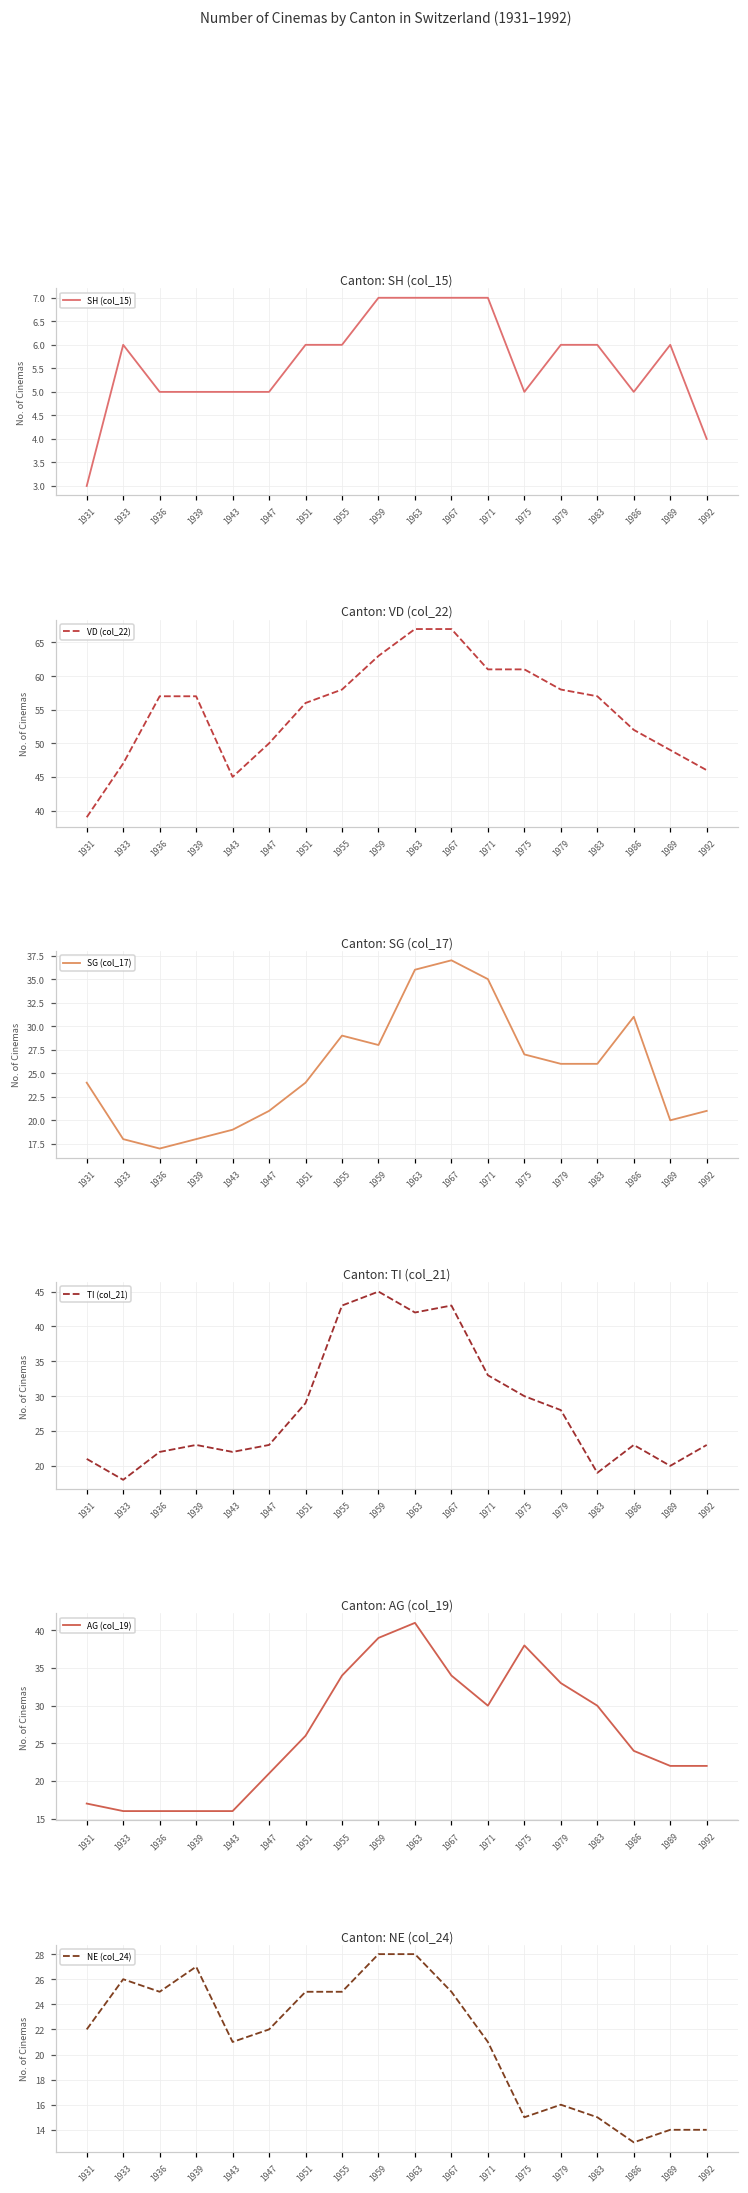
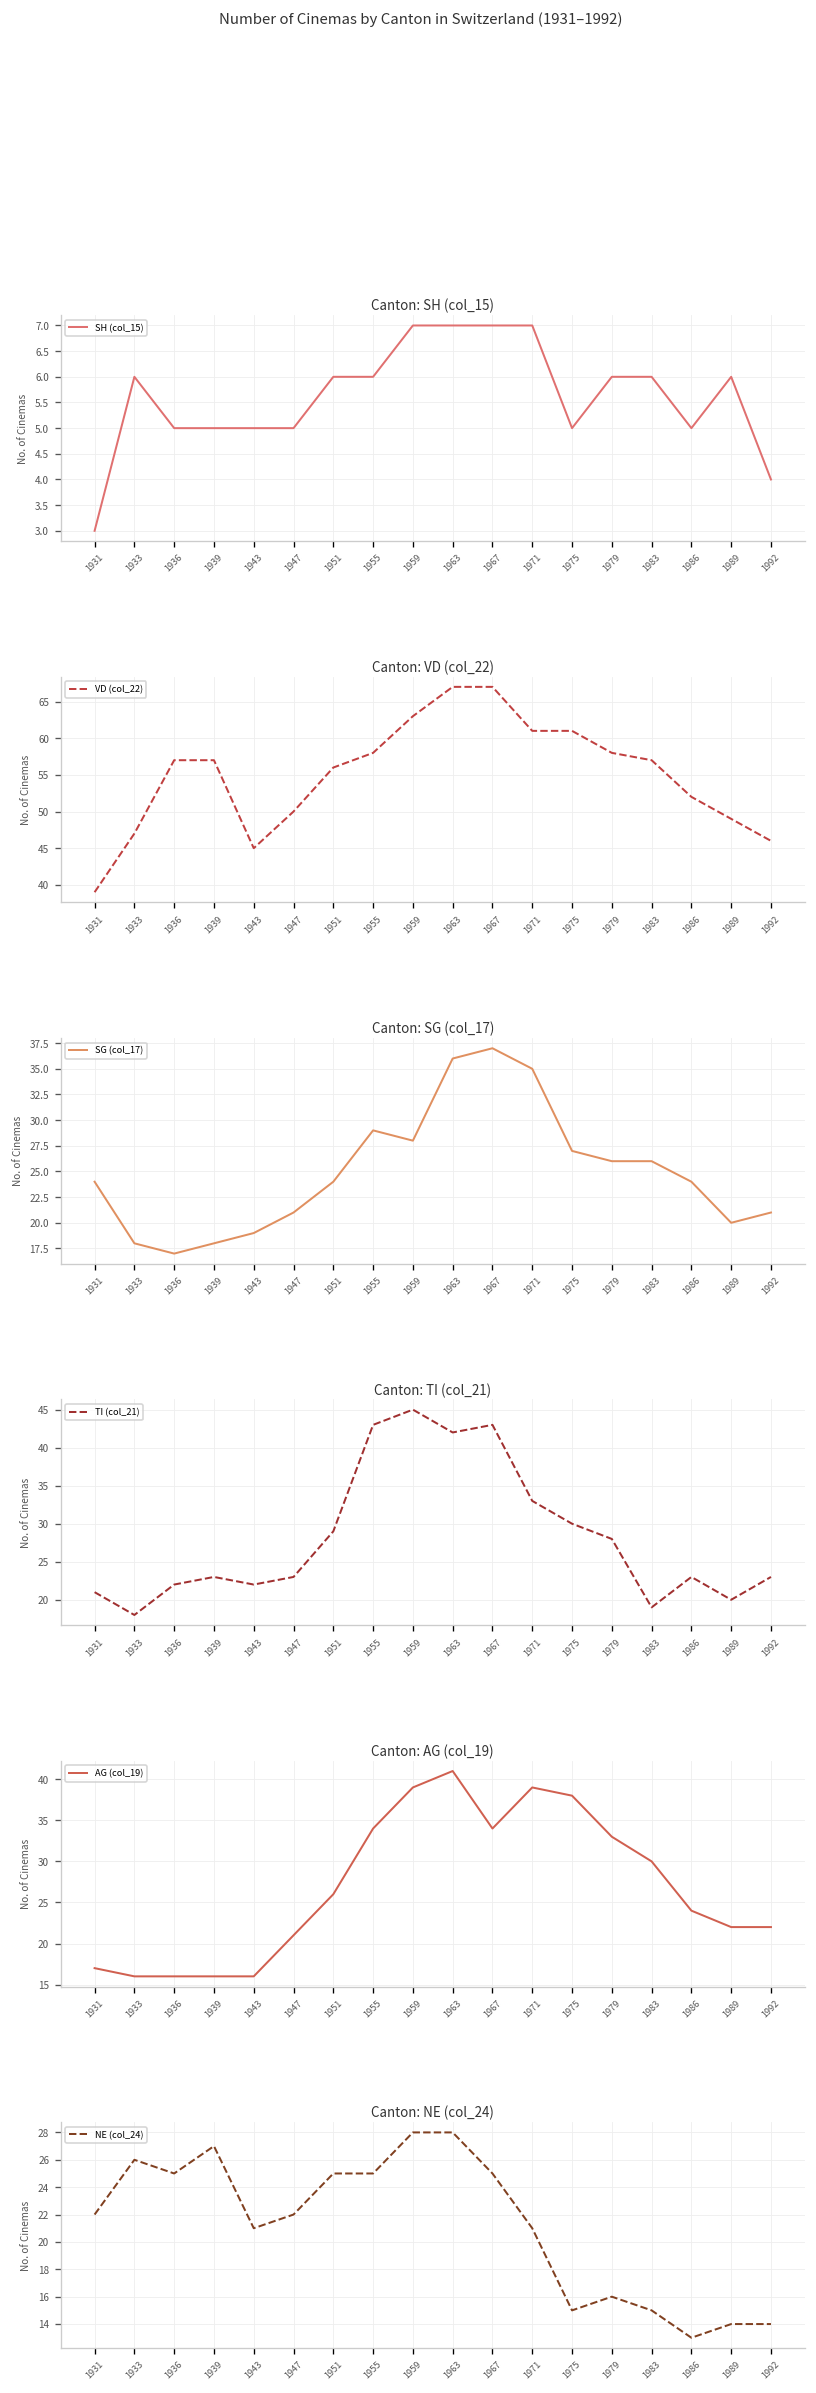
  {
    "Canton: SH (col_15)": {
      "1931": 3.0,
      "1933": 6.0,
      "1936": 5.0,
      "1939": 5.0,
      "1943": 5.0,
      "1947": 5.0,
      "1951": 6.0,
      "1955": 6.0,
      "1959": 7.0,
      "1963": 7.0,
      "1967": 7.0,
      "1971": 7.0,
      "1975": 5.0,
      "1979": 6.0,
      "1983": 6.0,
      "1986": 5.0,
      "1989": 6.0,
      "1992": 4.0
    },
    "Canton: VD (col_22)": {
      "1931": 39,
      "1933": 47,
      "1936": 57,
      "1939": 57,
      "1943": 45,
      "1947": 50,
      "1951": 56,
      "1955": 58,
      "1959": 63,
      "1963": 67,
      "1967": 67,
      "1971": 61,
      "1975": 61,
      "1979": 58,
      "1983": 57,
      "1986": 52,
      "1989": 49,
      "1992": 46
    },
    "Canton: SG (col_17)": {
      "1931": 24,
      "1933": 18,
      "1936": 17,
      "1939": 18,
      "1943": 19,
      "1947": 21,
      "1951": 24,
      "1955": 29,
      "1959": 28,
      "1963": 36,
      "1967": 37,
      "1971": 35,
      "1975": 27,
      "1979": 26,
      "1983": 26,
-     "1986": 31,
+     "1986": 24,
      "1989": 20,
      "1992": 21
    },
    "Canton: TI (col_21)": {
      "1931": 21,
      "1933": 18,
      "1936": 22,
      "1939": 23,
      "1943": 22,
      "1947": 23,
      "1951": 29,
      "1955": 43,
      "1959": 45,
      "1963": 42,
      "1967": 43,
      "1971": 33,
      "1975": 30,
      "1979": 28,
      "1983": 19,
      "1986": 23,
      "1989": 20,
      "1992": 23
    },
    "Canton: AG (col_19)": {
      "1931": 17,
      "1933": 16,
      "1936": 16,
      "1939": 16,
      "1943": 16,
      "1947": 21,
      "1951": 26,
      "1955": 34,
      "1959": 39,
      "1963": 41,
      "1967": 34,
-     "1971": 30,
+     "1971": 39,
      "1975": 38,
      "1979": 33,
      "1983": 30,
      "1986": 24,
      "1989": 22,
      "1992": 22
    },
    "Canton: NE (col_24)": {
      "1931": 22.0,
      "1933": 26.0,
      "1936": 25.0,
      "1939": 27.0,
      "1943": 21.0,
      "1947": 22.0,
      "1951": 25.0,
      "1955": 25.0,
      "1959": 28.0,
      "1963": 28.0,
      "1967": 25.0,
      "1971": 21.0,
      "1975": 15.0,
      "1979": 16.0,
      "1983": 15.0,
      "1986": 13.0,
      "1989": 14.0,
      "1992": 14.0
    }
  }
